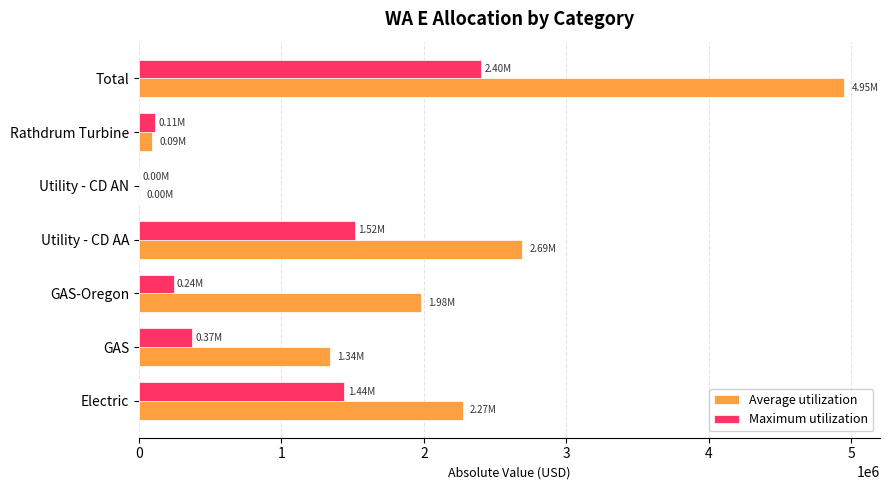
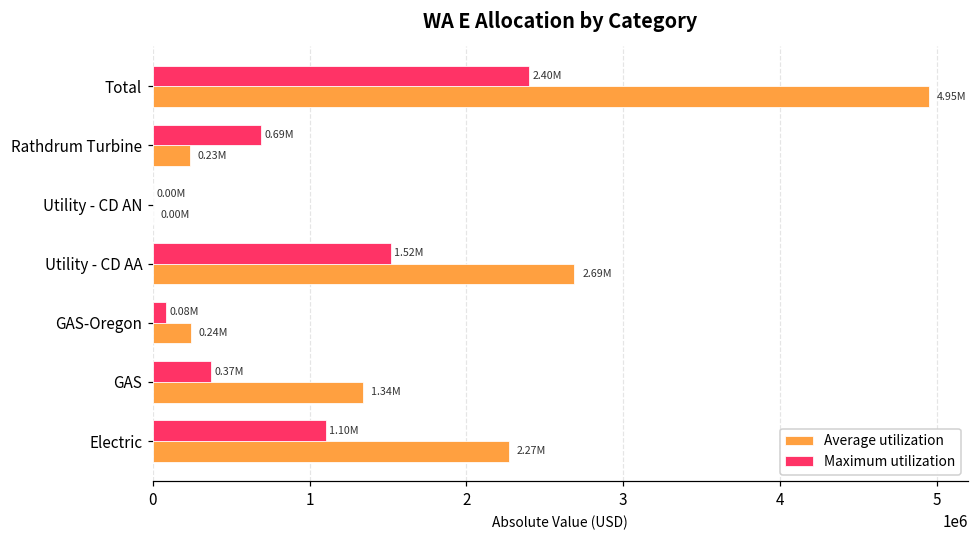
  {
    "Average utilization": {
      "Total": "4.95M",
-     "Rathdrum Turbine": "0.09M",
+     "Rathdrum Turbine": "0.23M",
      "Utility - CD AA": "2.69M",
-     "GAS-Oregon": "1.98M",
+     "GAS-Oregon": "0.24M",
      "GAS": "1.34M",
      "Electric": "2.27M"
    },
    "Maximum utilization": {
      "Total": "2.40M",
-     "Rathdrum Turbine": "0.11M",
+     "Rathdrum Turbine": "0.69M",
      "Utility - CD AA": "1.52M",
-     "GAS-Oregon": "0.24M",
+     "GAS-Oregon": "0.08M",
      "GAS": "0.37M",
-     "Electric": "1.44M"
+     "Electric": "1.10M"
    }
  }
